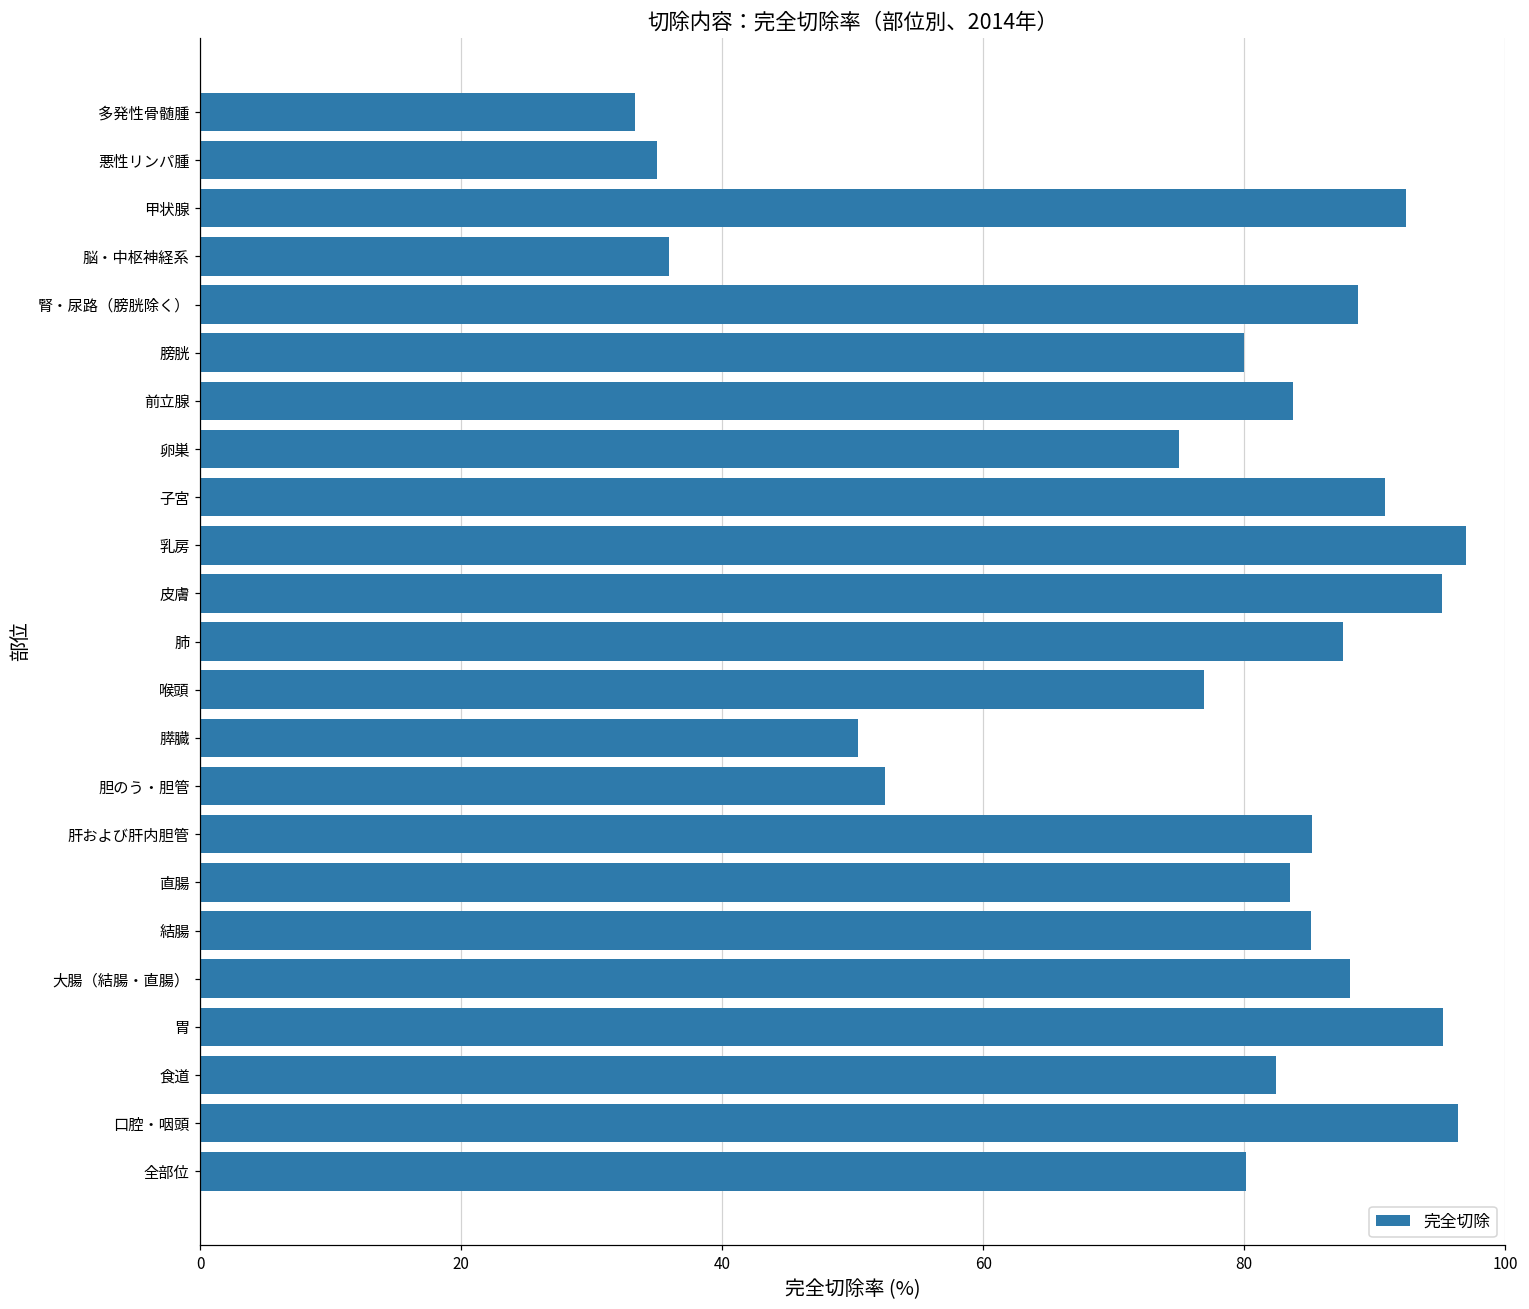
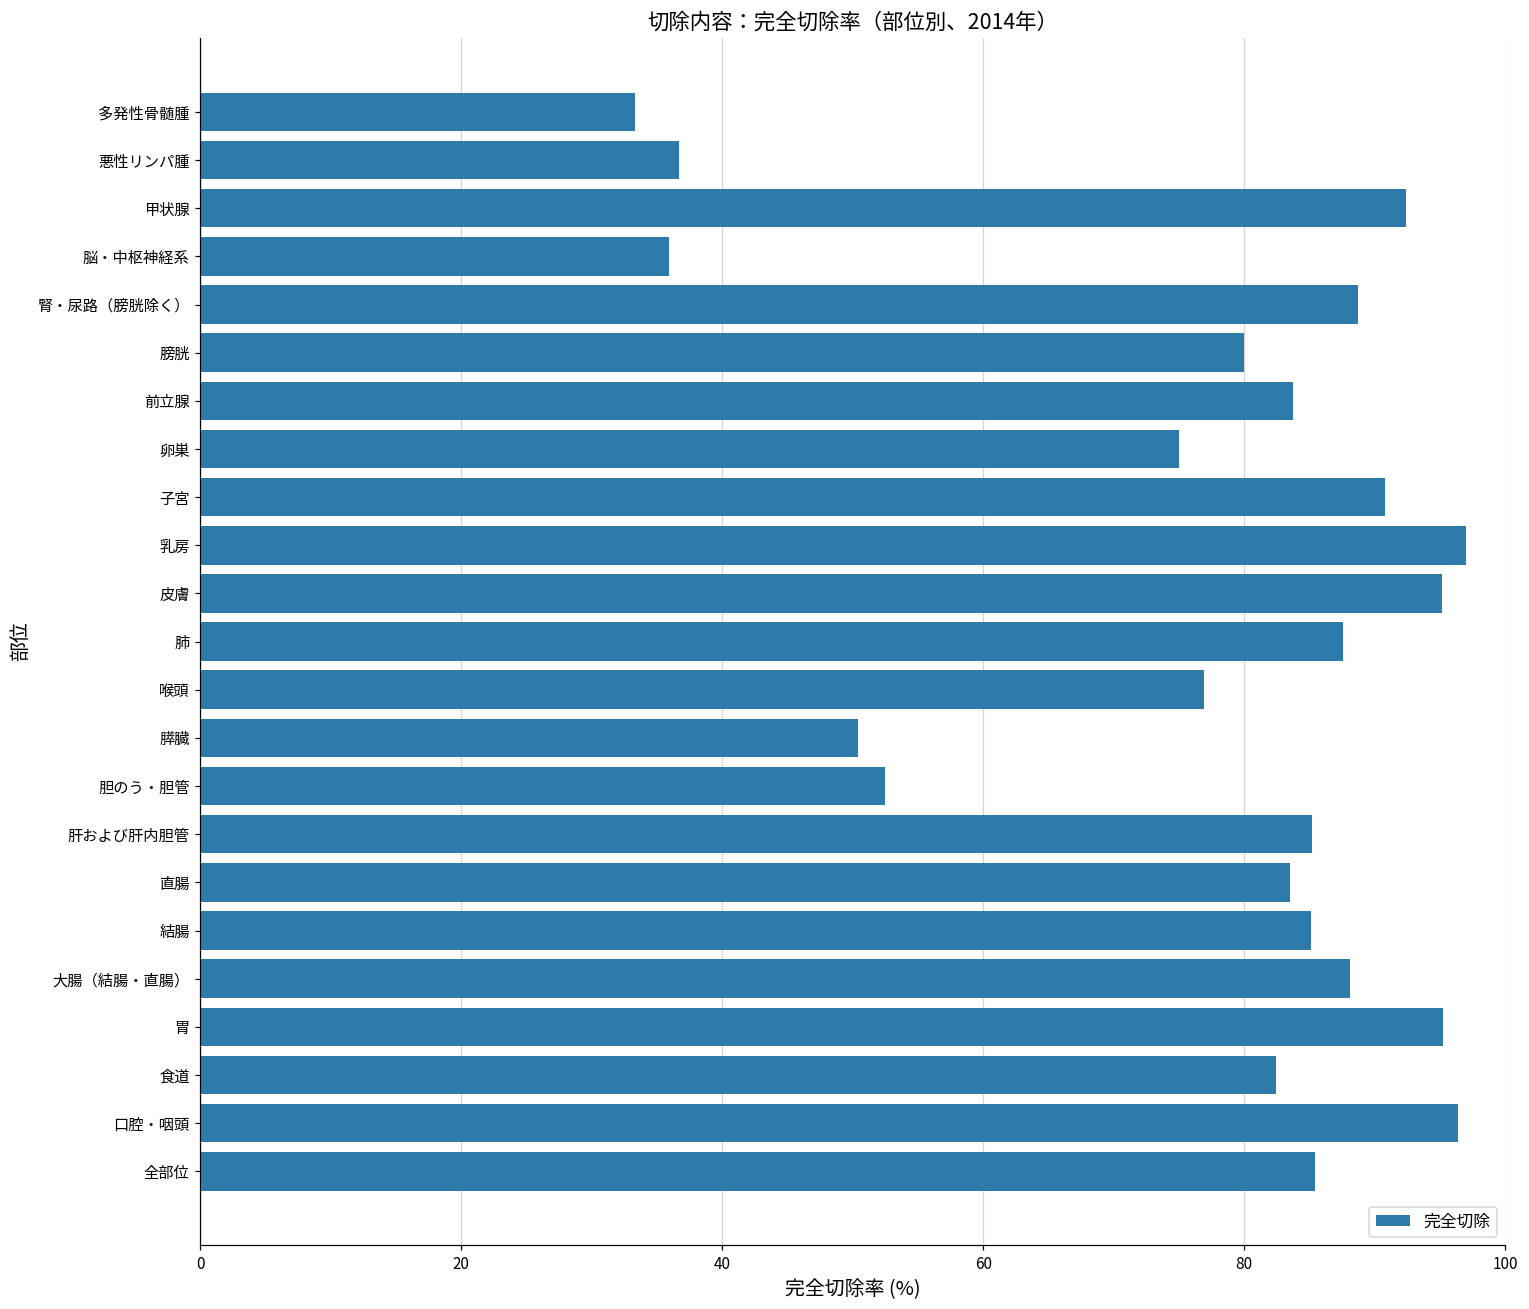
  {
    "多発性骨髄腫": 33.3,
-   "悪性リンパ腫": 35.0,
+   "悪性リンパ腫": 36.7,
    "甲状腺": 92.4,
    "脳・中枢神経系": 35.9,
    "腎・尿路（膀胱除く）": 88.7,
    "膀胱": 80.0,
    "前立腺": 83.8,
    "卵巣": 75.0,
    "子宮": 90.8,
    "乳房": 97.0,
    "皮膚": 95.1,
    "肺": 87.5,
    "喉頭": 76.9,
    "膵臓": 50.4,
    "胆のう・胆管": 52.5,
    "肝および肝内胆管": 85.2,
    "直腸": 83.5,
    "結腸": 85.1,
    "大腸（結腸・直腸）": 88.1,
    "胃": 95.2,
    "食道": 82.4,
    "口腔・咽頭": 96.4,
-   "全部位": 80.1
+   "全部位": 85.4
  }
